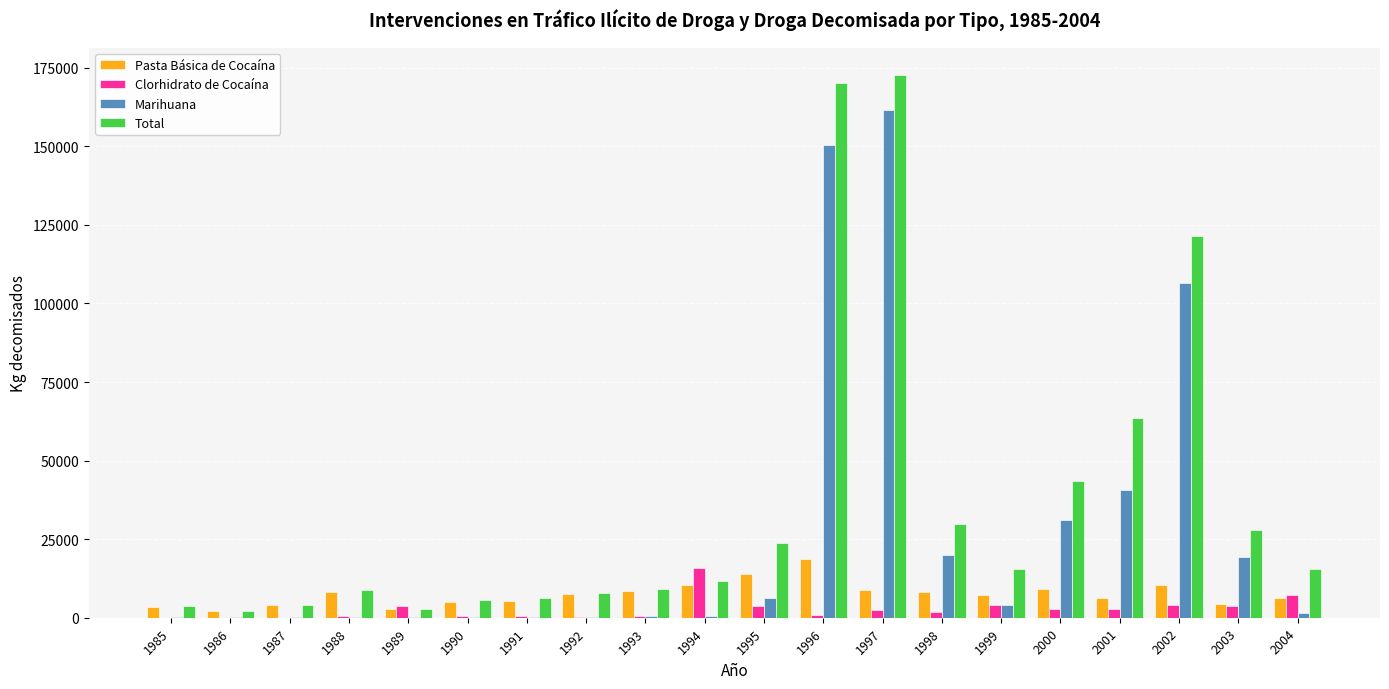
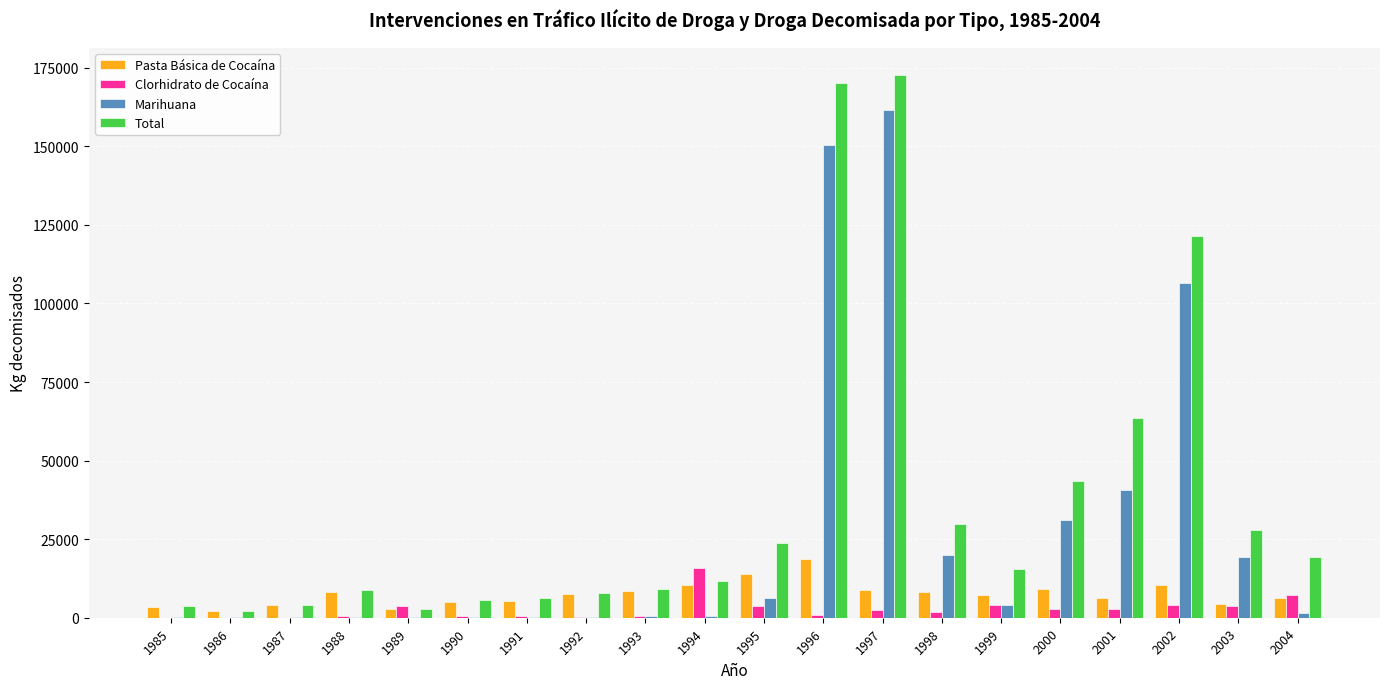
  {
    "Pasta Básica de Cocaína": {
      "1985": 3000,
      "1986": 2000,
      "1987": 4000,
      "1988": 8000,
      "1989": 3000,
      "1990": 5000,
      "1991": 5000,
      "1992": 7000,
      "1993": 8000,
      "1994": 11000,
      "1995": 14000,
      "1996": 19000,
      "1997": 9000,
      "1998": 8000,
      "1999": 7000,
      "2000": 9000,
      "2001": 6000,
      "2002": 10000,
      "2003": 4000,
      "2004": 6000
    },
    "Clorhidrato de Cocaína": {
      "1989": 4000,
      "1994": 16000,
      "1995": 4000,
      "1996": 1000,
      "1997": 2000,
      "1998": 2000,
      "1999": 4000,
      "2000": 3000,
      "2001": 3000,
      "2002": 4000,
      "2003": 4000,
      "2004": 7000
    },
    "Marihuana": {
      "1995": 6000,
      "1996": 150000,
      "1997": 162000,
      "1998": 20000,
      "1999": 4000,
      "2000": 31000,
      "2001": 41000,
      "2002": 107000,
      "2003": 19000,
      "2004": 2000
    },
    "Total": {
      "1985": 4000,
      "1986": 2000,
      "1987": 4000,
      "1988": 9000,
      "1989": 3000,
      "1990": 6000,
      "1991": 6000,
      "1992": 8000,
      "1993": 9000,
      "1994": 12000,
      "1995": 24000,
      "1996": 170000,
      "1997": 173000,
      "1998": 30000,
      "1999": 15000,
      "2000": 44000,
      "2001": 64000,
      "2002": 121000,
      "2003": 28000,
-     "2004": 16000
+     "2004": 19000
    }
  }
